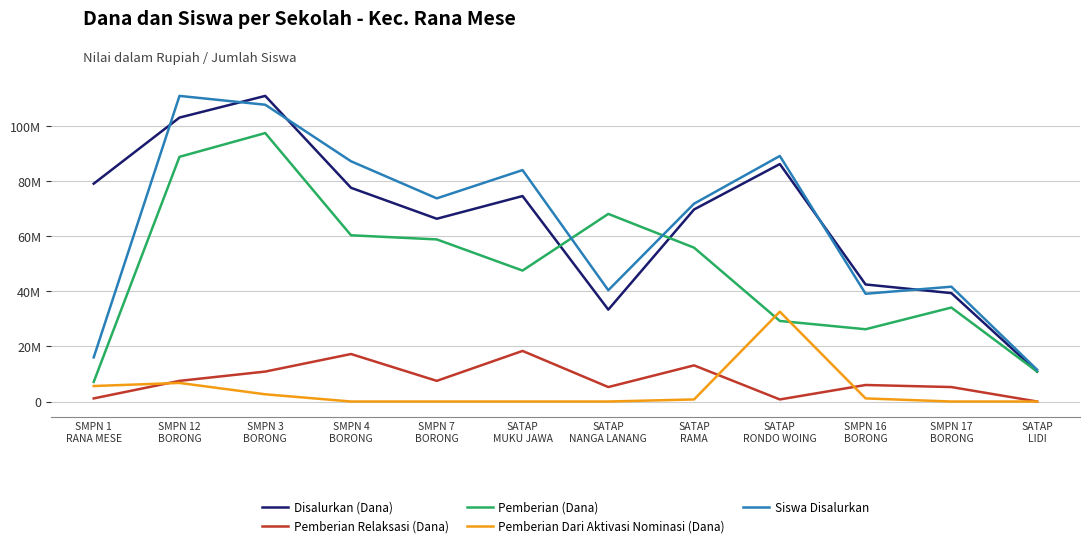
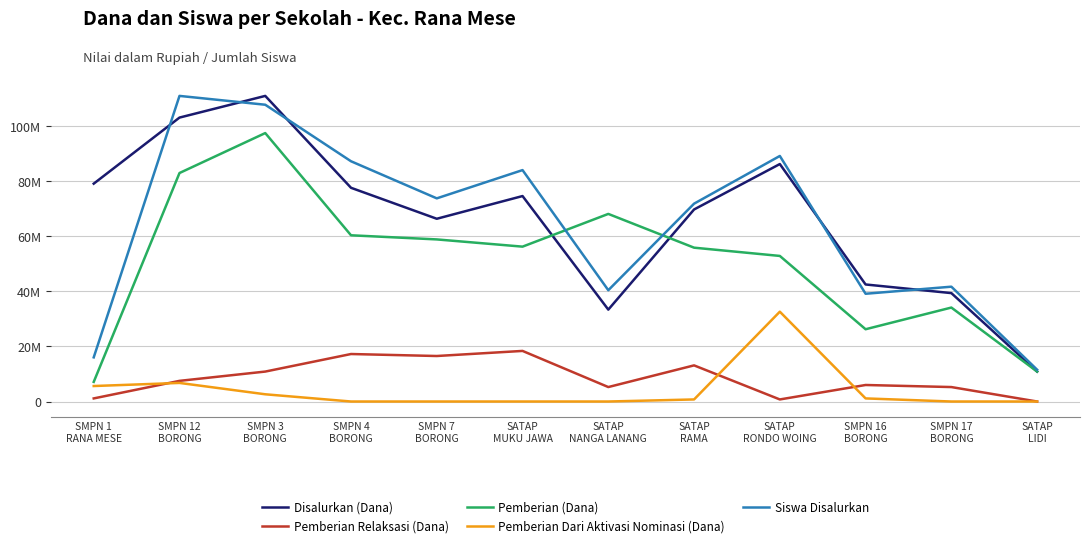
  {
    "Disalurkan (Dana)": {
      "SMPN 1 RANA MESE": 79000000,
      "SMPN 12 BORONG": 103000000,
      "SMPN 3 BORONG": 111000000,
      "SMPN 4 BORONG": 78000000,
      "SMPN 7 BORONG": 66000000,
      "SATAP MUKU JAWA": 75000000,
      "SATAP NANGA LANANG": 33000000,
      "SATAP RAMA": 70000000,
      "SATAP RONDO WOING": 86000000,
      "SMPN 16 BORONG": 43000000,
      "SMPN 17 BORONG": 39000000
    },
    "Pemberian Relaksasi (Dana)": {
      "SMPN 1 RANA MESE": 1000000,
      "SMPN 3 BORONG": 11000000,
      "SMPN 4 BORONG": 17000000,
-     "SMPN 7 BORONG": 8000000,
+     "SMPN 7 BORONG": 17000000,
      "SATAP MUKU JAWA": 18000000,
      "SATAP NANGA LANANG": 5000000,
      "SATAP RAMA": 13000000,
      "SATAP RONDO WOING": 1000000,
      "SMPN 16 BORONG": 6000000,
      "SMPN 17 BORONG": 5000000
    },
    "Pemberian (Dana)": {
      "SMPN 1 RANA MESE": 7000000,
-     "SMPN 12 BORONG": 89000000,
+     "SMPN 12 BORONG": 83000000,
      "SMPN 3 BORONG": 98000000,
      "SMPN 4 BORONG": 60000000,
      "SMPN 7 BORONG": 59000000,
-     "SATAP MUKU JAWA": 48000000,
+     "SATAP MUKU JAWA": 56000000,
      "SATAP NANGA LANANG": 68000000,
      "SATAP RAMA": 56000000,
-     "SATAP RONDO WOING": 29000000,
+     "SATAP RONDO WOING": 53000000,
      "SMPN 16 BORONG": 26000000,
      "SMPN 17 BORONG": 34000000
    },
    "Pemberian Dari Aktivasi Nominasi (Dana)": {
      "SMPN 1 RANA MESE": 6000000,
      "SMPN 3 BORONG": 3000000,
      "SMPN 4 BORONG": 0,
      "SMPN 7 BORONG": 0,
      "SATAP MUKU JAWA": 0,
      "SATAP NANGA LANANG": 0,
      "SATAP RAMA": 1000000,
      "SATAP RONDO WOING": 33000000,
      "SMPN 16 BORONG": 1000000,
      "SMPN 17 BORONG": 0
    },
    "Siswa Disalurkan": {
      "SMPN 1 RANA MESE": 16000000,
      "SMPN 12 BORONG": 111000000,
      "SMPN 3 BORONG": 108000000,
      "SMPN 4 BORONG": 87000000,
      "SMPN 7 BORONG": 74000000,
      "SATAP MUKU JAWA": 84000000,
      "SATAP NANGA LANANG": 40000000,
      "SATAP RAMA": 72000000,
      "SATAP RONDO WOING": 89000000,
      "SMPN 16 BORONG": 39000000,
      "SMPN 17 BORONG": 42000000
    }
  }
